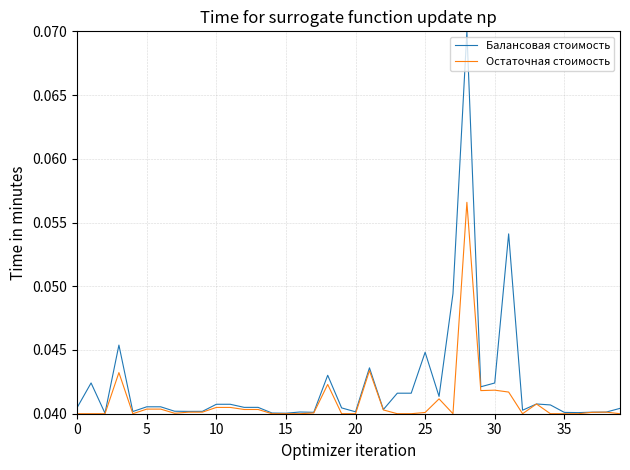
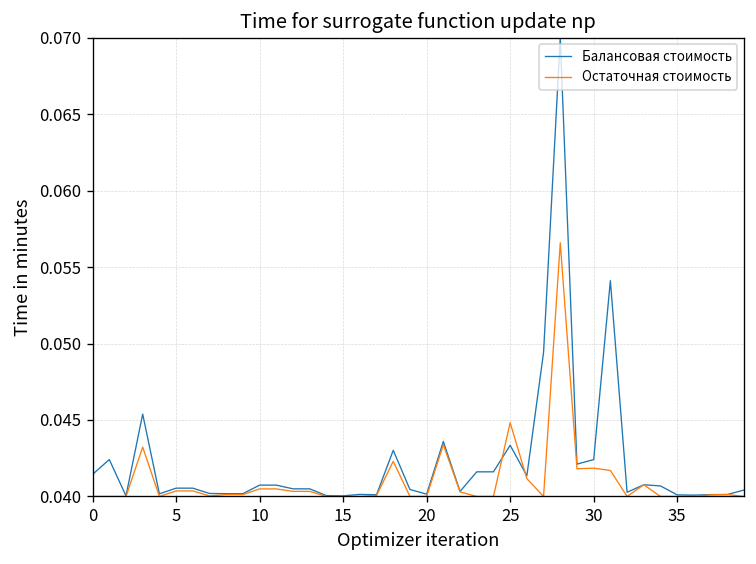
  {
    "Балансовая стоимость": {
-     "0": 0.0405,
+     "0": 0.0414,
      "10": 0.0407,
-     "25": 0.0448,
+     "25": 0.0433,
      "30": 0.0424
    },
    "Остаточная стоимость": {
      "0": 0.0400,
      "10": 0.0405,
-     "25": 0.0401,
+     "25": 0.0448,
      "30": 0.0418
    }
  }
